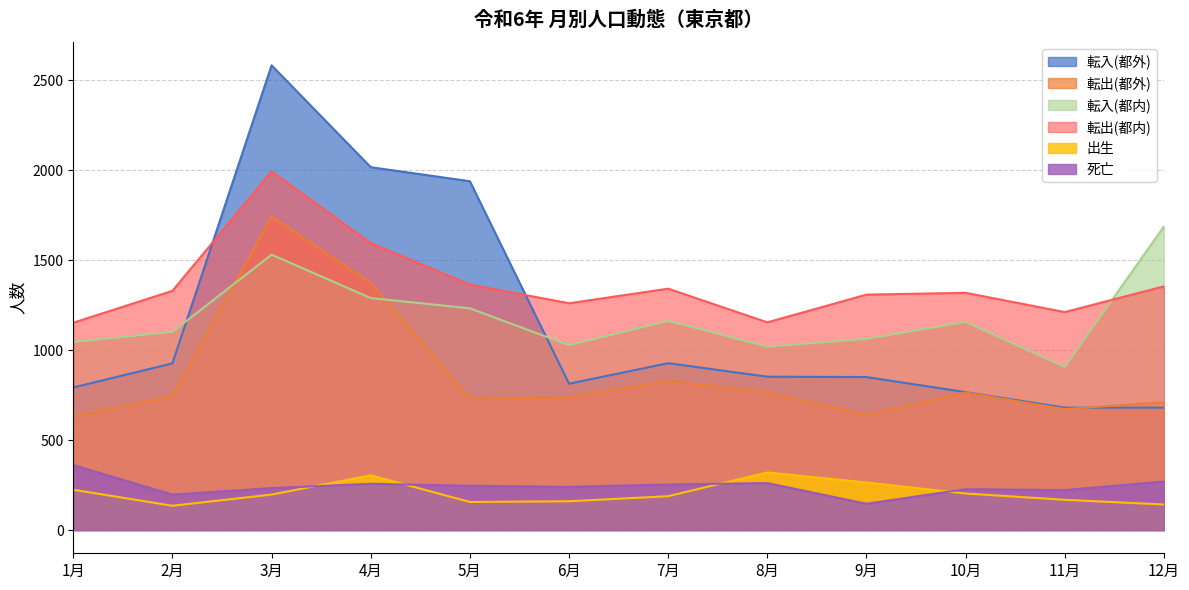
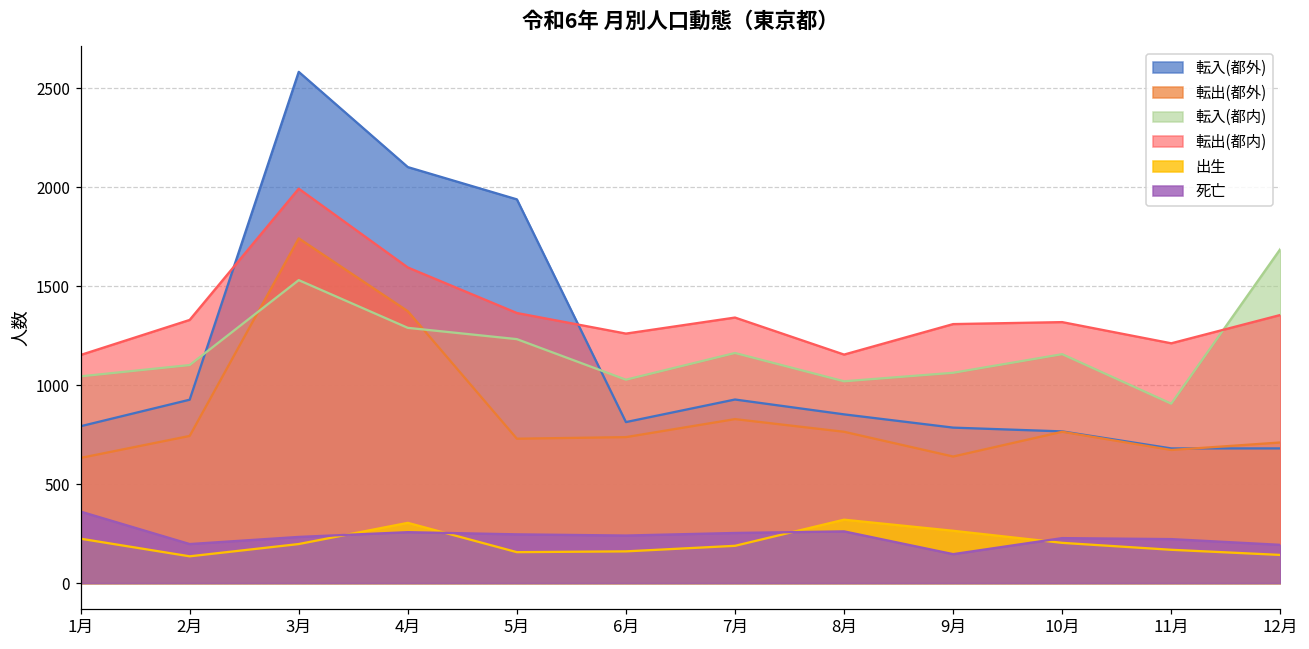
  {
    "転入(都外)": {
      "1月": 790,
      "2月": 930,
      "3月": 2580,
-     "4月": 2020,
+     "4月": 2100,
      "5月": 1940,
      "6月": 810,
      "7月": 930,
      "8月": 850,
-     "9月": 850,
+     "9月": 790,
      "12月": 680
    },
    "転入(都内)": {
      "1月": 1040,
      "2月": 1100,
      "3月": 1530,
      "4月": 1290,
      "5月": 1230,
      "6月": 1030,
      "7月": 1160,
      "8月": 1020,
      "9月": 1060,
      "10月": 1160,
      "11月": 910,
      "12月": 1690
    },
    "出生": {
      "1月": 220,
      "2月": 140,
      "3月": 200,
      "4月": 300,
      "5月": 160,
      "6月": 160,
      "7月": 190,
      "8月": 320,
      "9月": 260,
      "10月": 200,
      "11月": 170,
      "12月": 140
    },
    "死亡": {
      "1月": 360,
      "2月": 200,
      "3月": 230,
      "4月": 260,
      "5月": 250,
      "6月": 240,
      "7月": 250,
      "8月": 260,
      "9月": 150,
      "10月": 230,
      "11月": 220,
-     "12月": 270
+     "12月": 190
    }
  }
